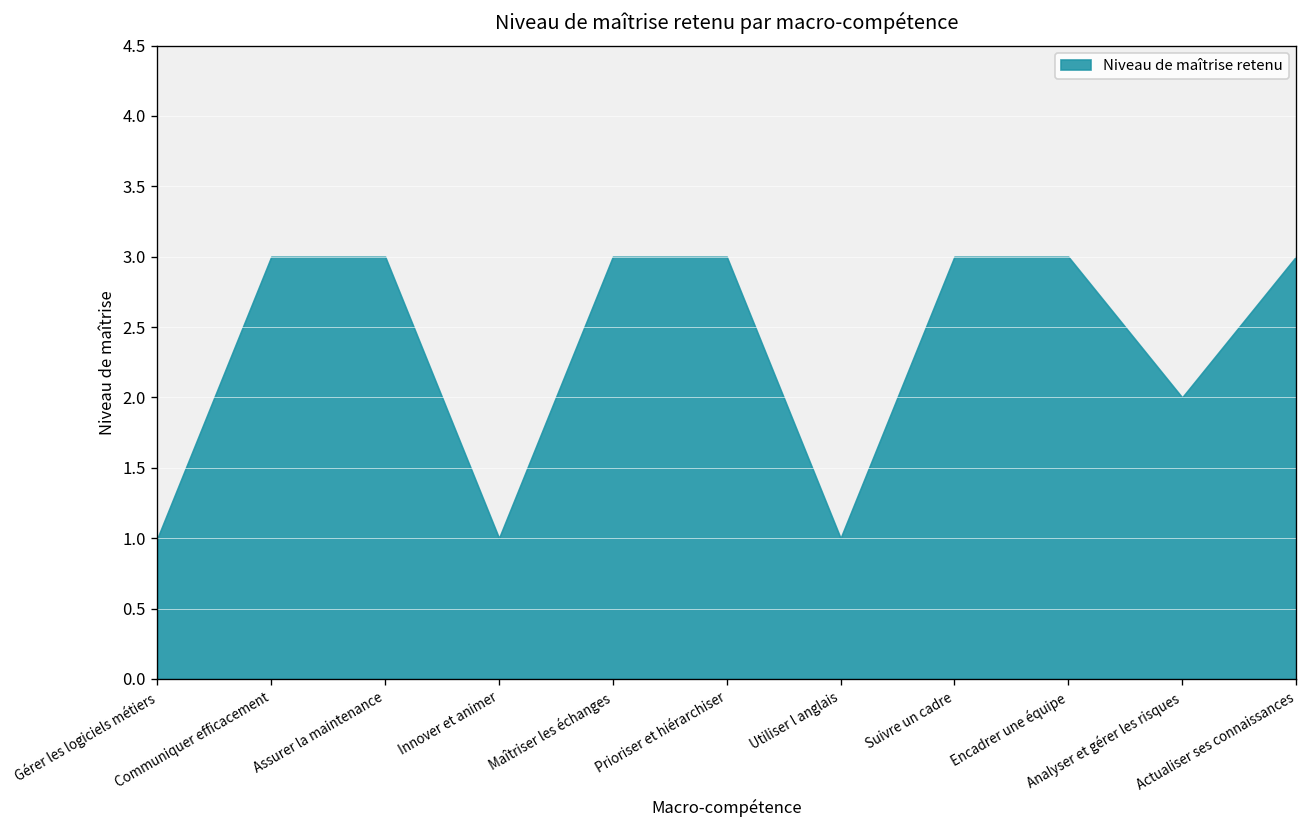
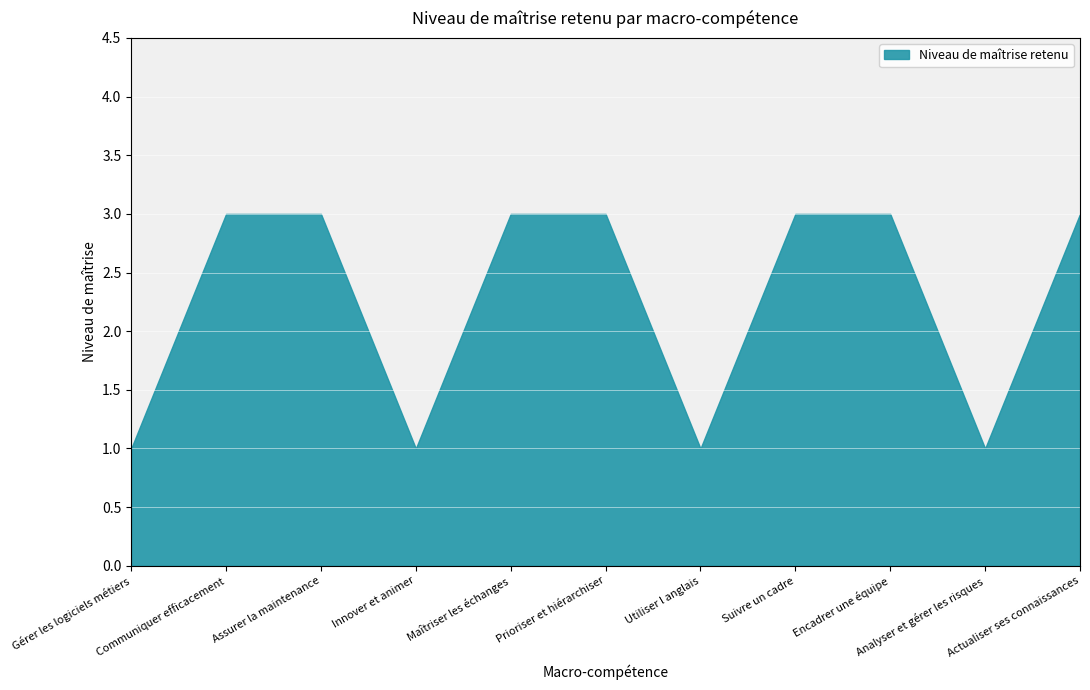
  {
    "Gérer les logiciels métiers": 1,
    "Communiquer efficacement": 3,
    "Assurer la maintenance": 3,
    "Innover et animer": 1,
    "Maîtriser les échanges": 3,
    "Prioriser et hiérarchiser": 3,
    "Utiliser l anglais": 1,
    "Suivre un cadre": 3,
    "Encadrer une équipe": 3,
-   "Analyser et gérer les risques": 2,
+   "Analyser et gérer les risques": 1,
    "Actualiser ses connaissances": 3
  }
